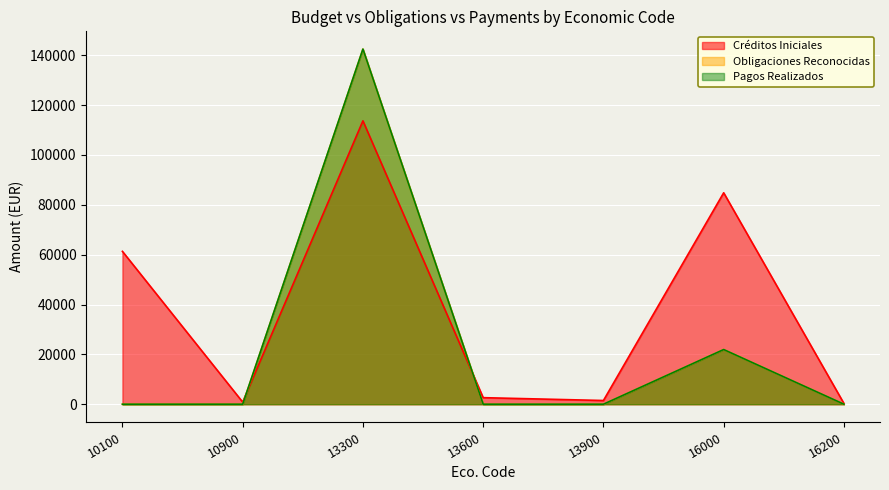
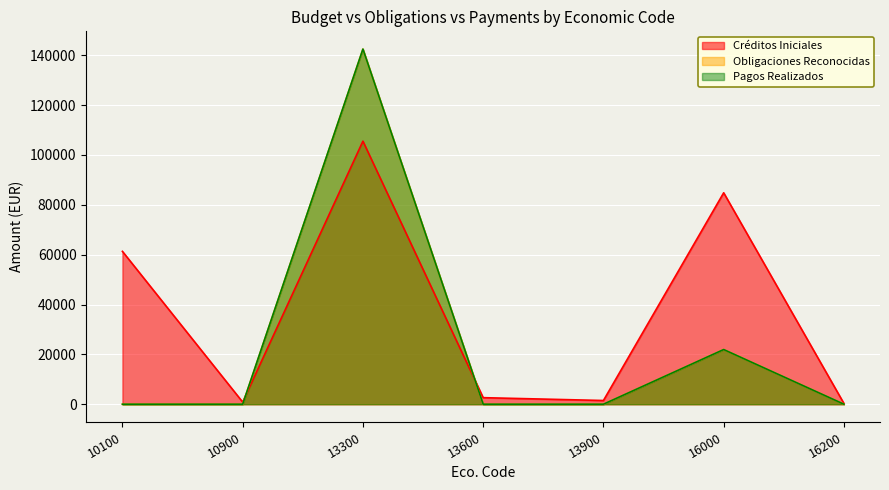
  {
    "Créditos Iniciales": {
      "10100": 61000,
-     "13300": 114000,
+     "13300": 106000,
      "13600": 3000,
      "13900": 1000,
      "16000": 85000
    },
    "Pagos Realizados": {
      "10100": 0,
      "13300": 142000,
      "13600": 0,
      "13900": 0,
      "16000": 22000
    }
  }
